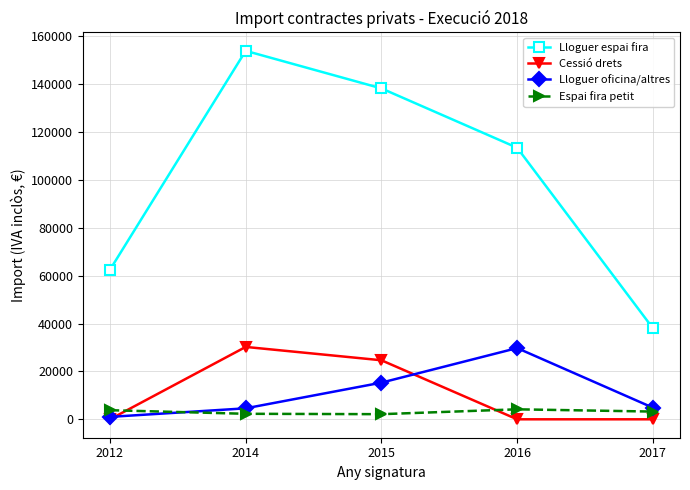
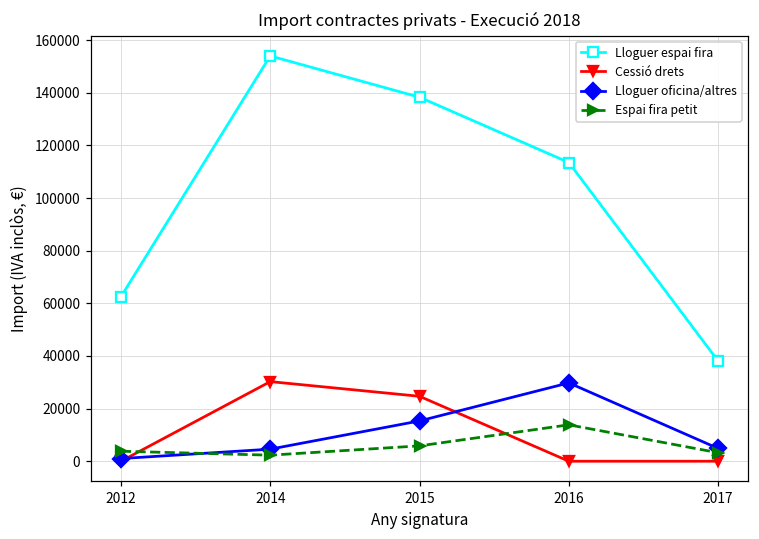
  {
    "Lloguer espai fira": {
      "2012": 63000,
      "2014": 154000,
      "2015": 138000,
      "2016": 114000,
      "2017": 38000
    },
    "Cessió drets": {
      "2014": 30000,
      "2015": 25000,
      "2016": 0,
      "2017": 0
    },
    "Lloguer oficina/altres": {
      "2014": 5000,
      "2015": 15000,
      "2016": 30000,
      "2017": 5000
    },
    "Espai fira petit": {
      "2012": 4000,
      "2014": 2000,
-     "2015": 2000,
-     "2016": 4000,
+     "2015": 6000,
+     "2016": 14000,
      "2017": 3000
    }
  }
